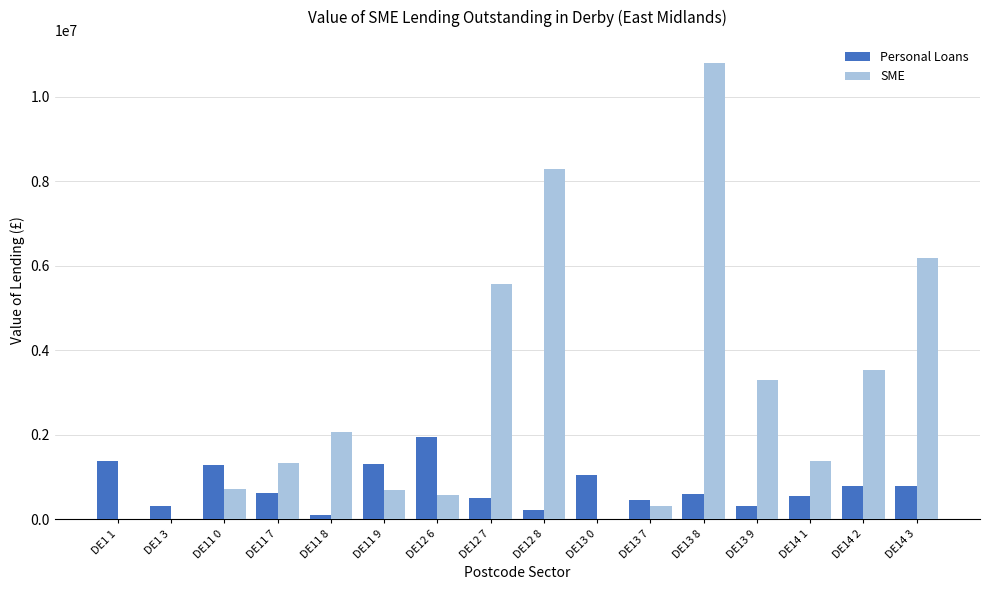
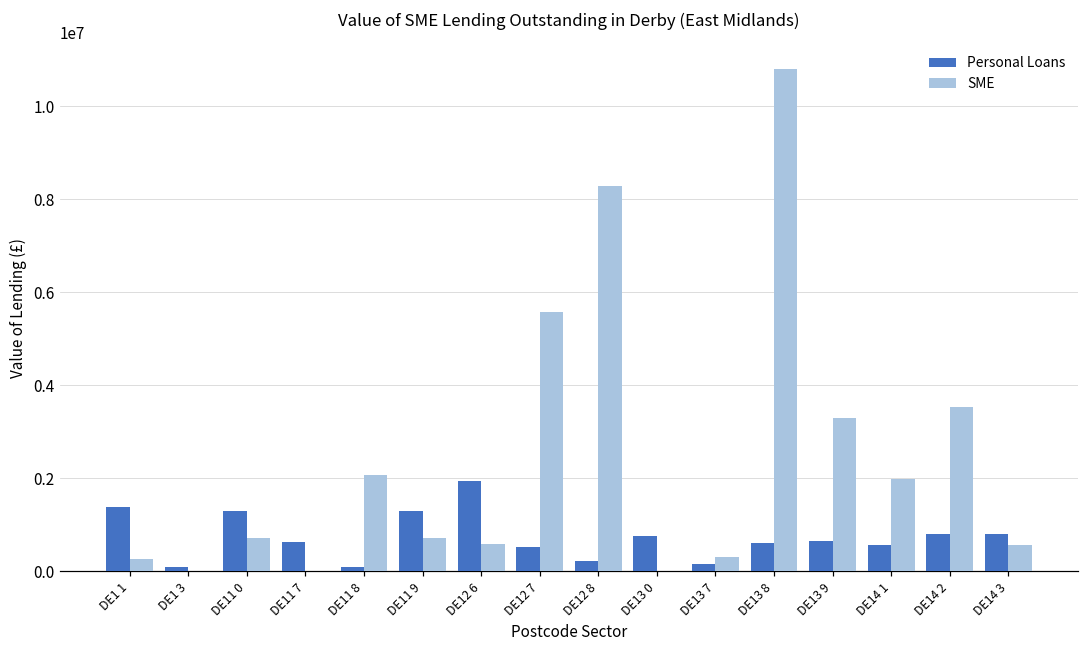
  {
    "Personal Loans": {
      "DE1 1": 1400000,
-     "DE1 3": 300000,
+     "DE1 3": 100000,
      "DE11 0": 1300000,
      "DE11 7": 600000,
      "DE11 8": 100000,
      "DE11 9": 1300000,
      "DE12 6": 1900000,
      "DE12 7": 500000,
      "DE12 8": 200000,
-     "DE13 0": 1100000,
-     "DE13 7": 500000,
+     "DE13 0": 800000,
+     "DE13 7": 200000,
      "DE13 8": 600000,
-     "DE13 9": 300000,
+     "DE13 9": 700000,
      "DE14 1": 600000,
      "DE14 2": 800000,
      "DE14 3": 800000
    },
    "SME": {
-     "DE1 1": 0,
+     "DE1 1": 300000,
      "DE1 3": 0,
      "DE11 0": 700000,
-     "DE11 7": 1300000,
+     "DE11 7": 0,
      "DE11 8": 2100000,
      "DE11 9": 700000,
      "DE12 6": 600000,
      "DE12 7": 5600000,
      "DE12 8": 8300000,
      "DE13 0": 0,
      "DE13 7": 300000,
      "DE13 8": 10800000,
      "DE13 9": 3300000,
-     "DE14 1": 1400000,
+     "DE14 1": 2000000,
      "DE14 2": 3500000,
-     "DE14 3": 6200000
+     "DE14 3": 600000
    }
  }
